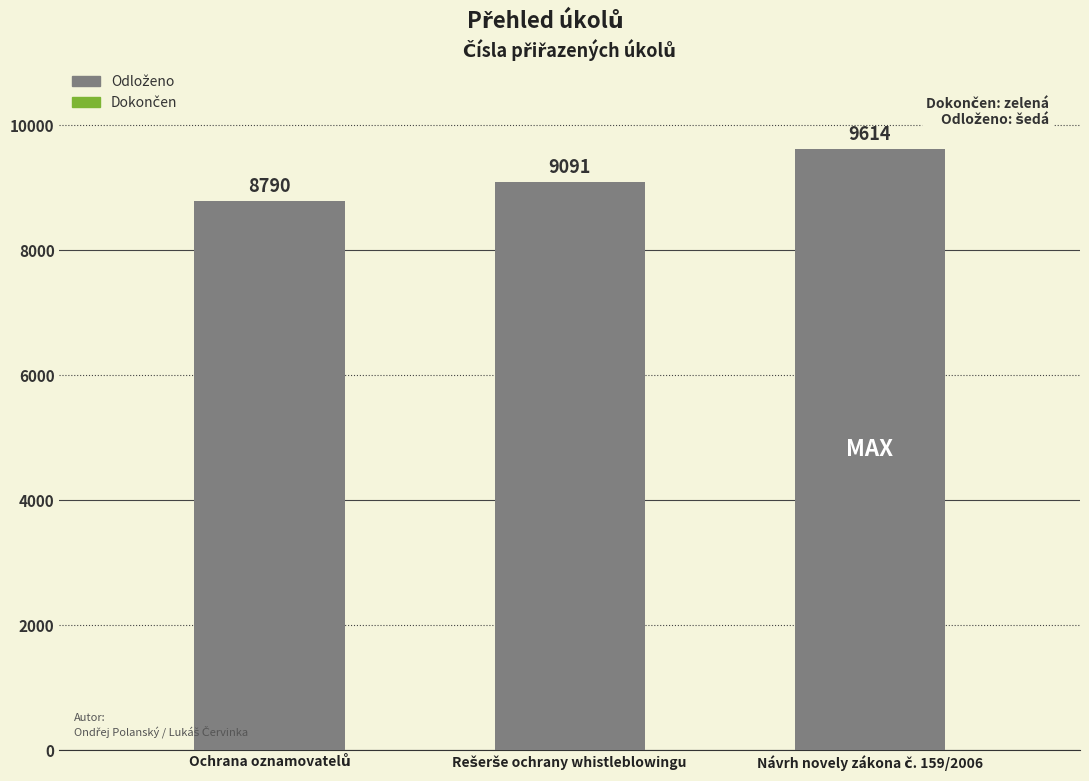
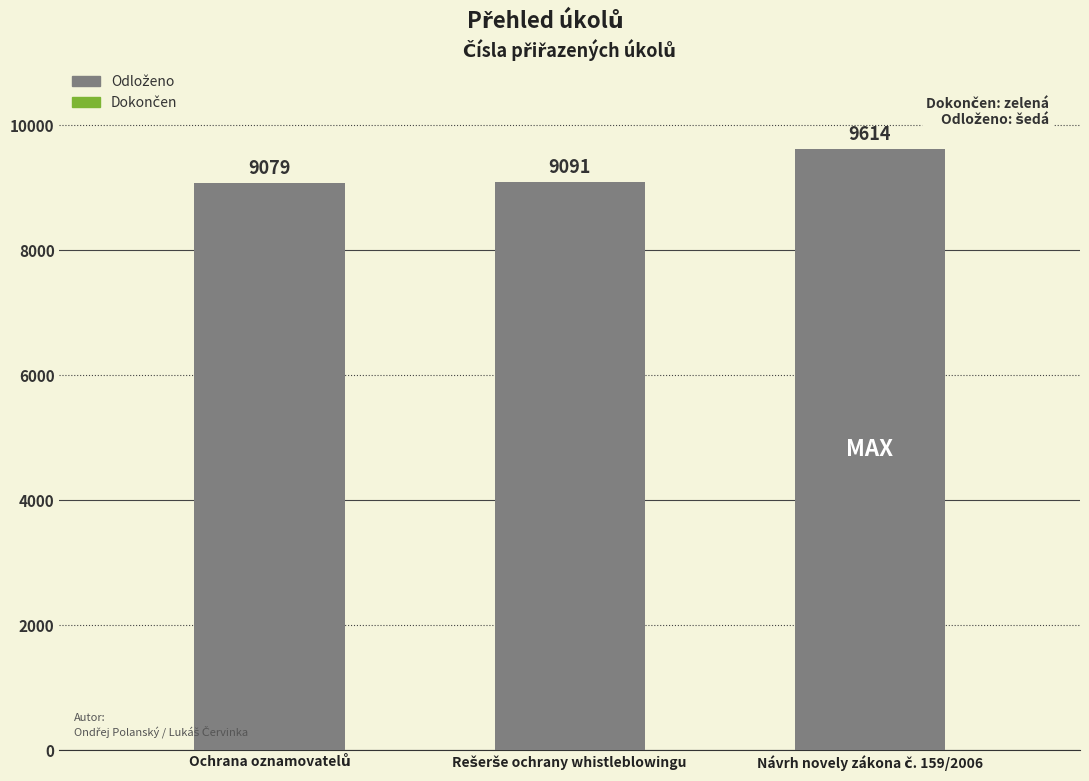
  {
-   "Ochrana oznamovatelů": 8790,
+   "Ochrana oznamovatelů": 9079,
    "Rešerše ochrany whistleblowingu": 9091,
    "Návrh novely zákona č. 159/2006": 9614
  }
